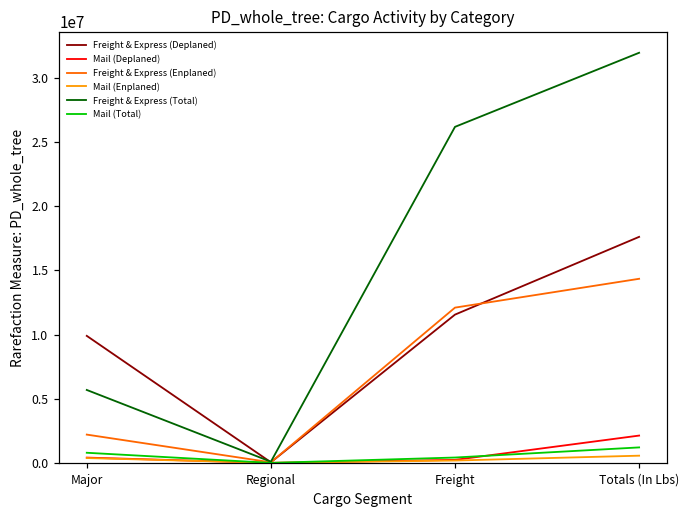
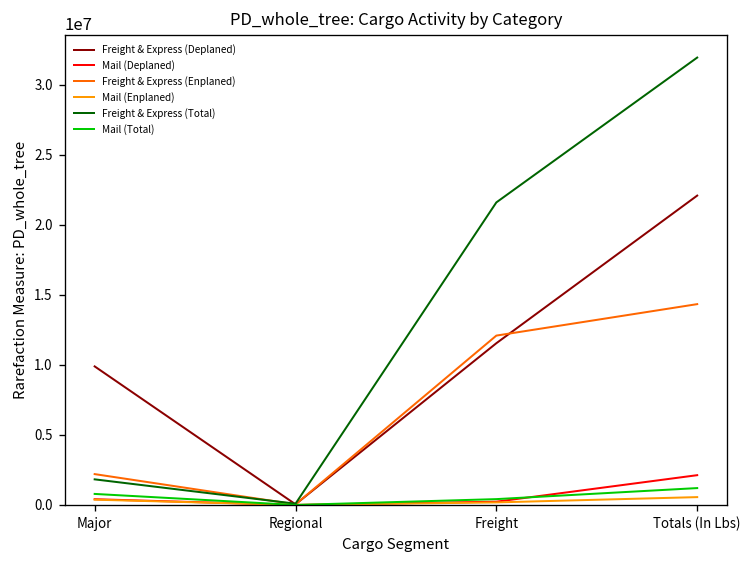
  {
    "Freight & Express (Deplaned)": {
      "Major": 9900000,
      "Freight": 11600000,
-     "Totals (In Lbs)": 17600000
+     "Totals (In Lbs)": 22100000
    },
    "Mail (Deplaned)": {
      "Totals (In Lbs)": 2100000
    },
    "Freight & Express (Total)": {
-     "Major": 5700000,
-     "Freight": 26200000,
+     "Major": 1800000,
+     "Freight": 21600000,
      "Totals (In Lbs)": 31900000
    },
    "Mail (Total)": {
      "Major": 800000,
      "Totals (In Lbs)": 1200000
    }
  }
